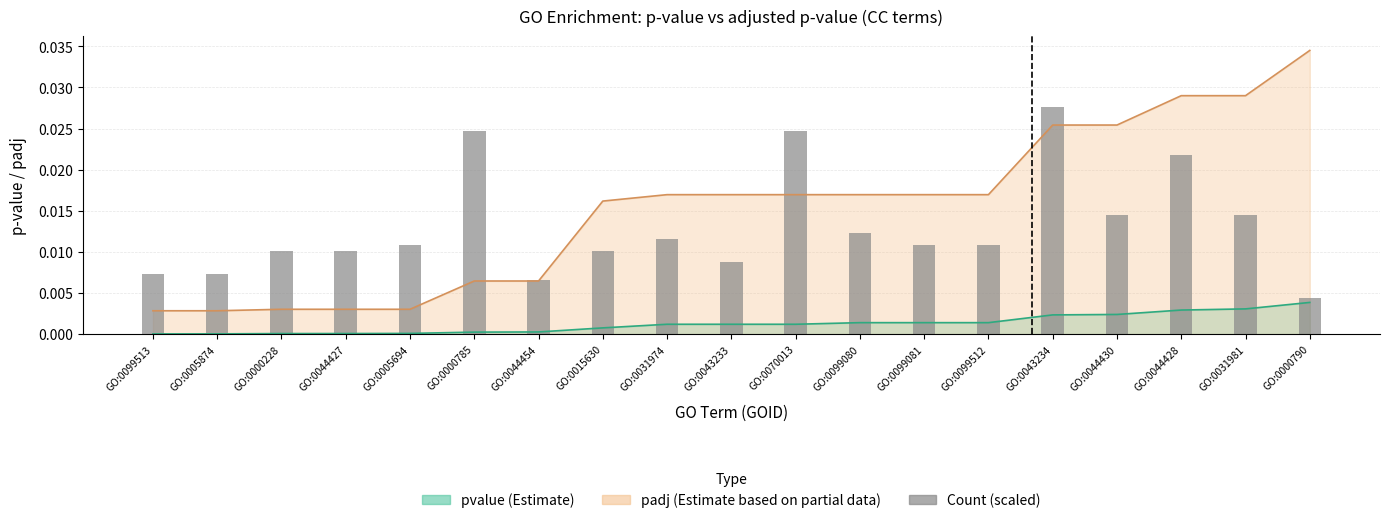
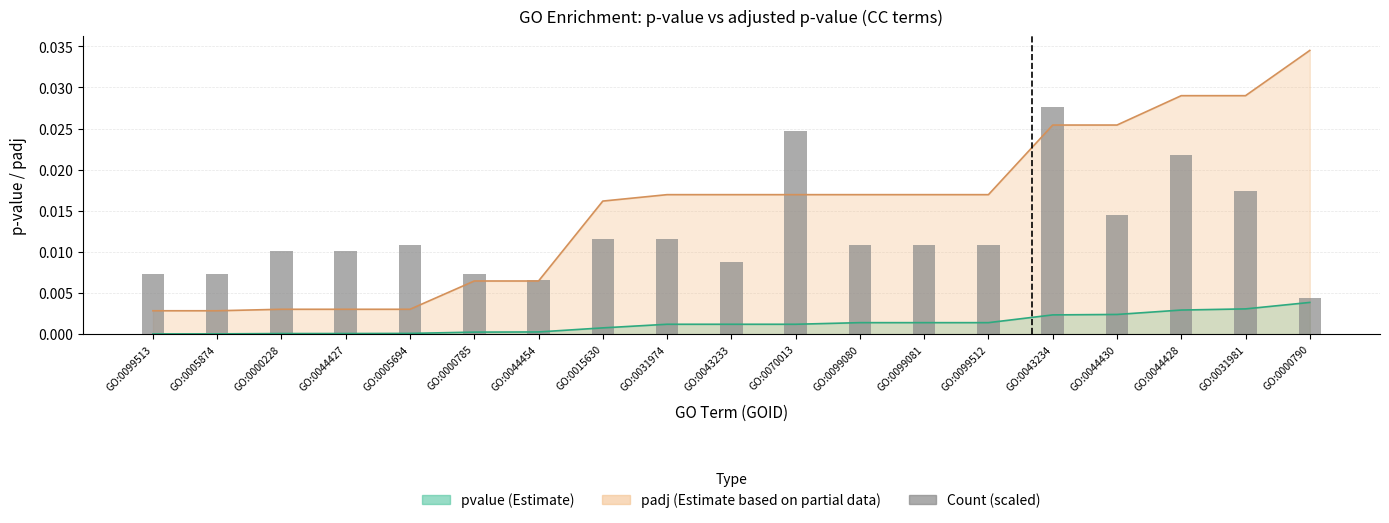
  {
    "Count (scaled)": {
      "GO:0099513": 0.007,
      "GO:0005874": 0.007,
      "GO:0000228": 0.010,
      "GO:0044427": 0.010,
      "GO:0005694": 0.011,
-     "GO:0000785": 0.025,
+     "GO:0000785": 0.007,
      "GO:0044454": 0.007,
-     "GO:0015630": 0.010,
+     "GO:0015630": 0.012,
      "GO:0031974": 0.012,
      "GO:0043233": 0.009,
      "GO:0070013": 0.025,
-     "GO:0099080": 0.012,
+     "GO:0099080": 0.011,
      "GO:0099081": 0.011,
      "GO:0099512": 0.011,
      "GO:0043234": 0.028,
      "GO:0044430": 0.015,
      "GO:0044428": 0.022,
-     "GO:0031981": 0.015,
+     "GO:0031981": 0.017,
      "GO:0000790": 0.004
    }
  }
